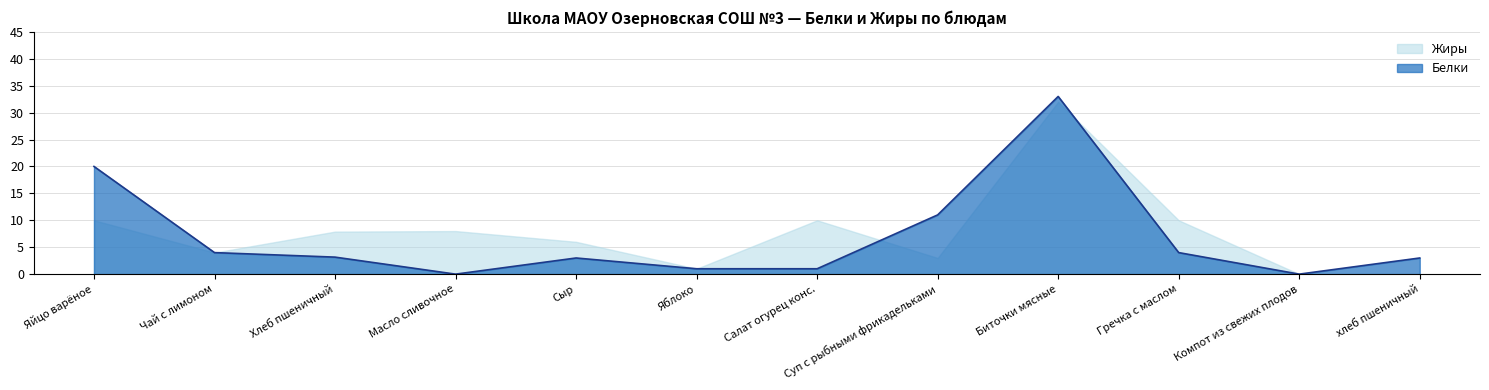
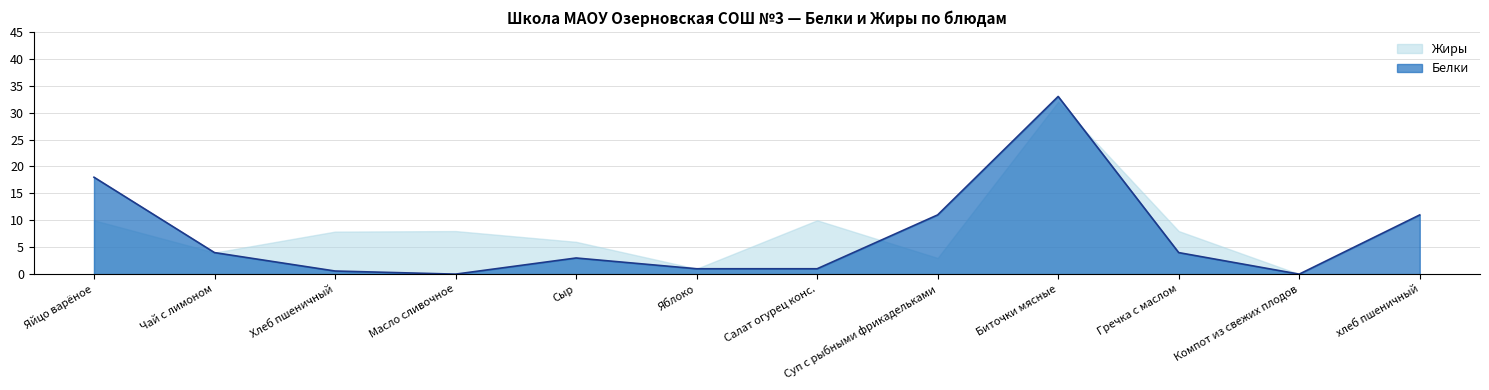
  {
    "Жиры": {
      "Яйцо варёное": 10,
      "Хлеб пшеничный": 8,
      "Масло сливочное": 8,
      "Сыр": 6,
      "Салат огурец конс.": 10,
      "Суп с рыбными фрикадельками": 3,
      "Биточки мясные": 32,
-     "Гречка с маслом": 10,
+     "Гречка с маслом": 8,
      "хлеб пшеничный": 0
    },
    "Белки": {
-     "Яйцо варёное": 20,
-     "Хлеб пшеничный": 3,
+     "Яйцо варёное": 18,
+     "Хлеб пшеничный": 1,
      "Масло сливочное": 0,
      "Сыр": 3,
      "Салат огурец конс.": 1,
      "Суп с рыбными фрикадельками": 11,
      "Биточки мясные": 33,
      "Гречка с маслом": 4,
-     "хлеб пшеничный": 3
+     "хлеб пшеничный": 11
    }
  }
